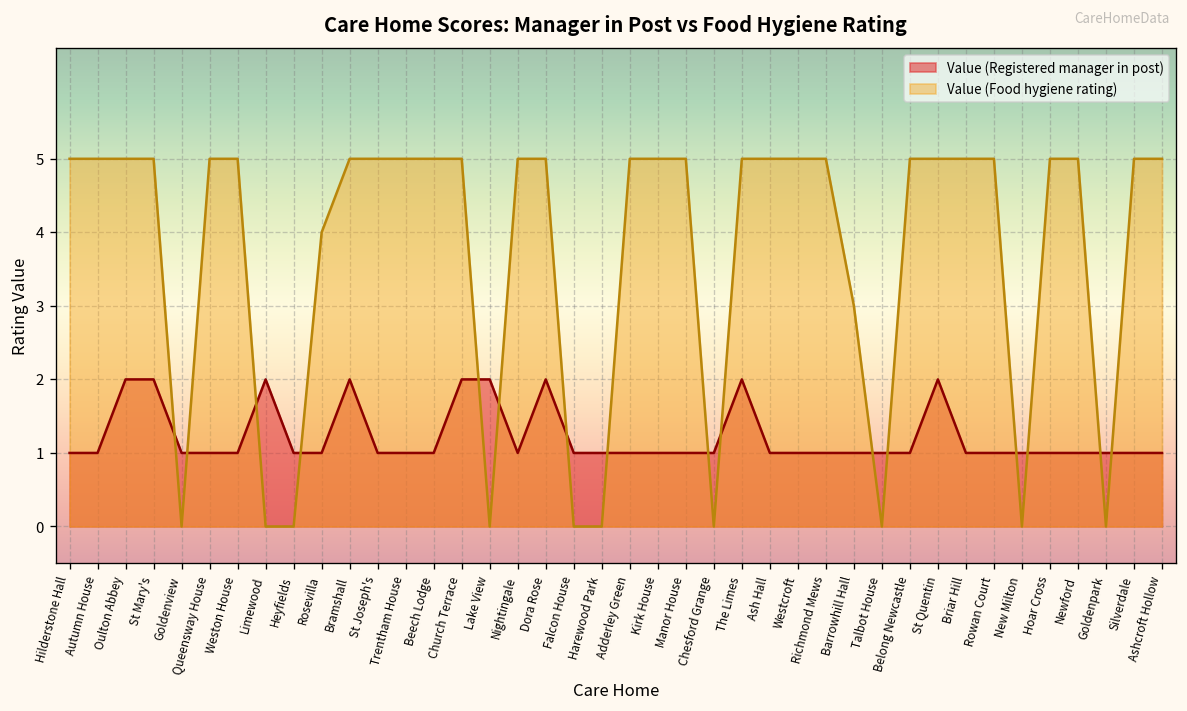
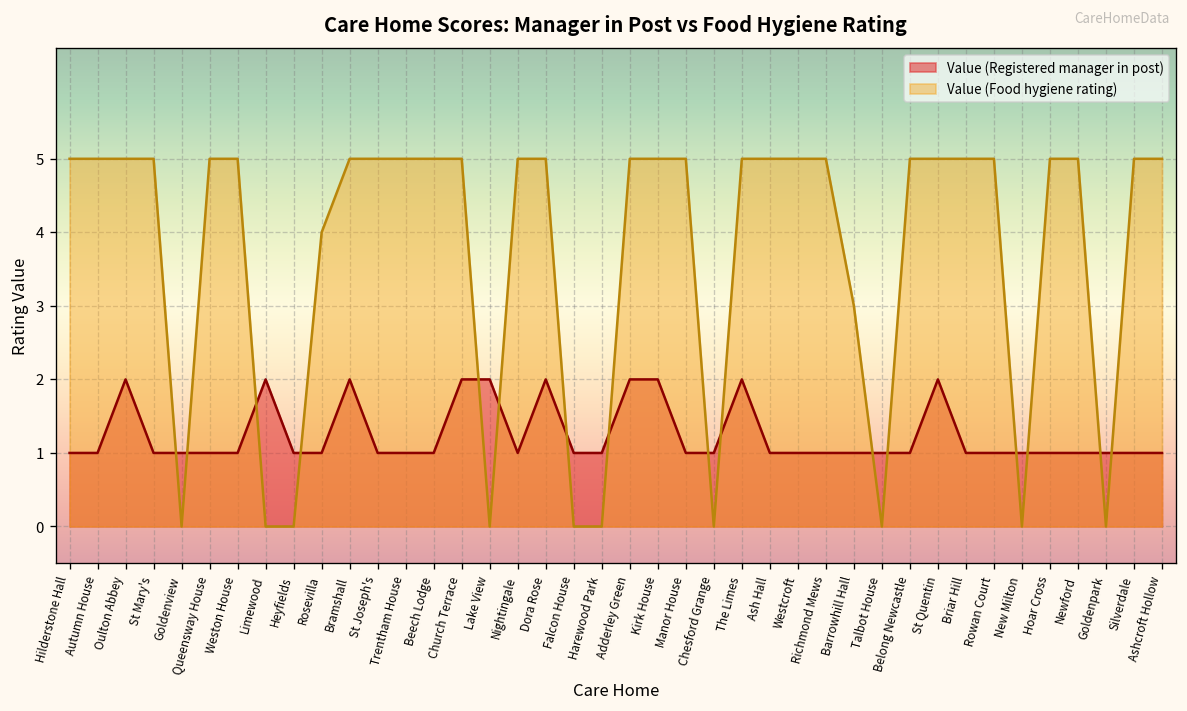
  {
    "Value (Registered manager in post)": {
      "Hilderstone Hall": 1,
      "Autumn House": 1,
      "Oulton Abbey": 2,
-     "St Mary's": 2,
+     "St Mary's": 1,
      "Goldenview": 1,
      "Queensway House": 1,
      "Weston House": 1,
      "Limewood": 2,
      "Heyfields": 1,
      "Rosevilla": 1,
      "Bramshall": 2,
      "St Joseph's": 1,
      "Trentham House": 1,
      "Beech Lodge": 1,
      "Church Terrace": 2,
      "Lake View": 2,
      "Nightingale": 1,
      "Dora Rose": 2,
      "Falcon House": 1,
      "Harewood Park": 1,
-     "Adderley Green": 1,
-     "Kirk House": 1,
+     "Adderley Green": 2,
+     "Kirk House": 2,
      "Manor House": 1,
      "Chesford Grange": 1,
      "The Limes": 2,
      "Ash Hall": 1,
      "Westcroft": 1,
      "Richmond Mews": 1,
      "Barrowhill Hall": 1,
      "Talbot House": 1,
      "Belong Newcastle": 1,
      "St Quentin": 2,
      "Briar Hill": 1,
      "Rowan Court": 1,
      "New Milton": 1,
      "Hoar Cross": 1,
      "Newford": 1,
      "Goldenpark": 1,
      "Silverdale": 1,
      "Ashcroft Hollow": 1
    },
    "Value (Food hygiene rating)": {
      "Hilderstone Hall": 5,
      "Autumn House": 5,
      "Oulton Abbey": 5,
      "St Mary's": 5,
      "Goldenview": 0,
      "Queensway House": 5,
      "Weston House": 5,
      "Limewood": 0,
      "Heyfields": 0,
      "Rosevilla": 4,
      "Bramshall": 5,
      "St Joseph's": 5,
      "Trentham House": 5,
      "Beech Lodge": 5,
      "Church Terrace": 5,
      "Lake View": 0,
      "Nightingale": 5,
      "Dora Rose": 5,
      "Falcon House": 0,
      "Harewood Park": 0,
      "Adderley Green": 5,
      "Kirk House": 5,
      "Manor House": 5,
      "Chesford Grange": 0,
      "The Limes": 5,
      "Ash Hall": 5,
      "Westcroft": 5,
      "Richmond Mews": 5,
      "Barrowhill Hall": 3,
      "Talbot House": 0,
      "Belong Newcastle": 5,
      "St Quentin": 5,
      "Briar Hill": 5,
      "Rowan Court": 5,
      "New Milton": 0,
      "Hoar Cross": 5,
      "Newford": 5,
      "Goldenpark": 0,
      "Silverdale": 5,
      "Ashcroft Hollow": 5
    }
  }
